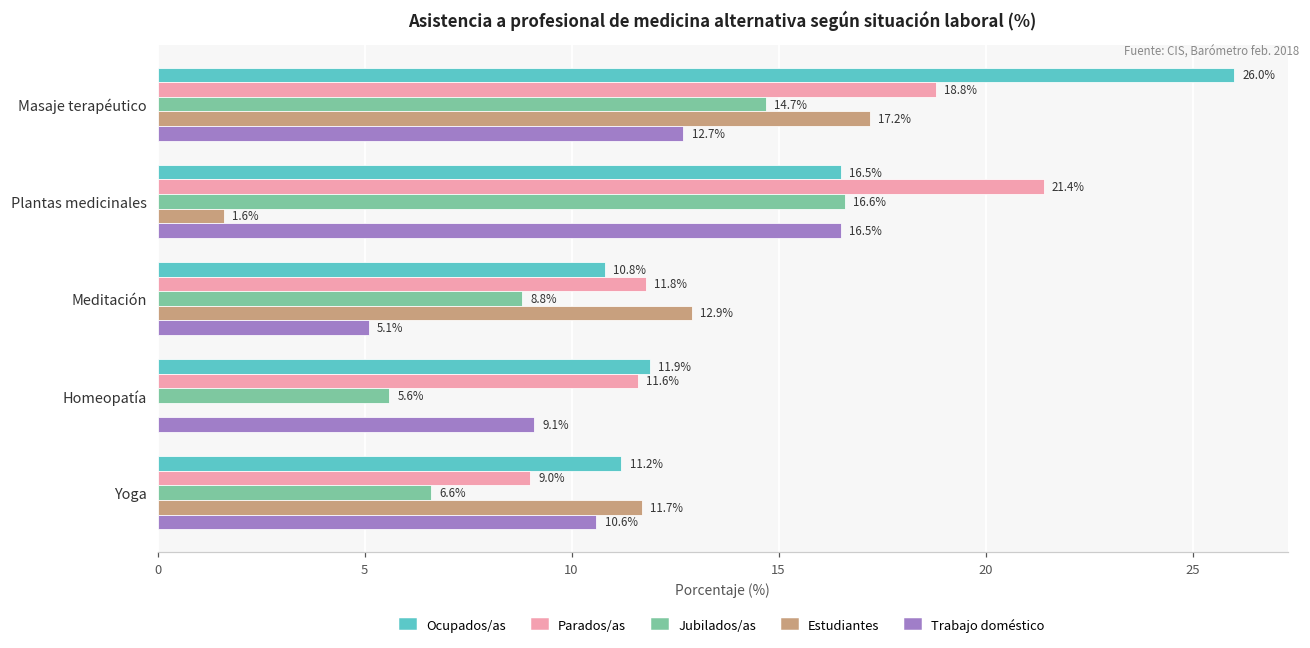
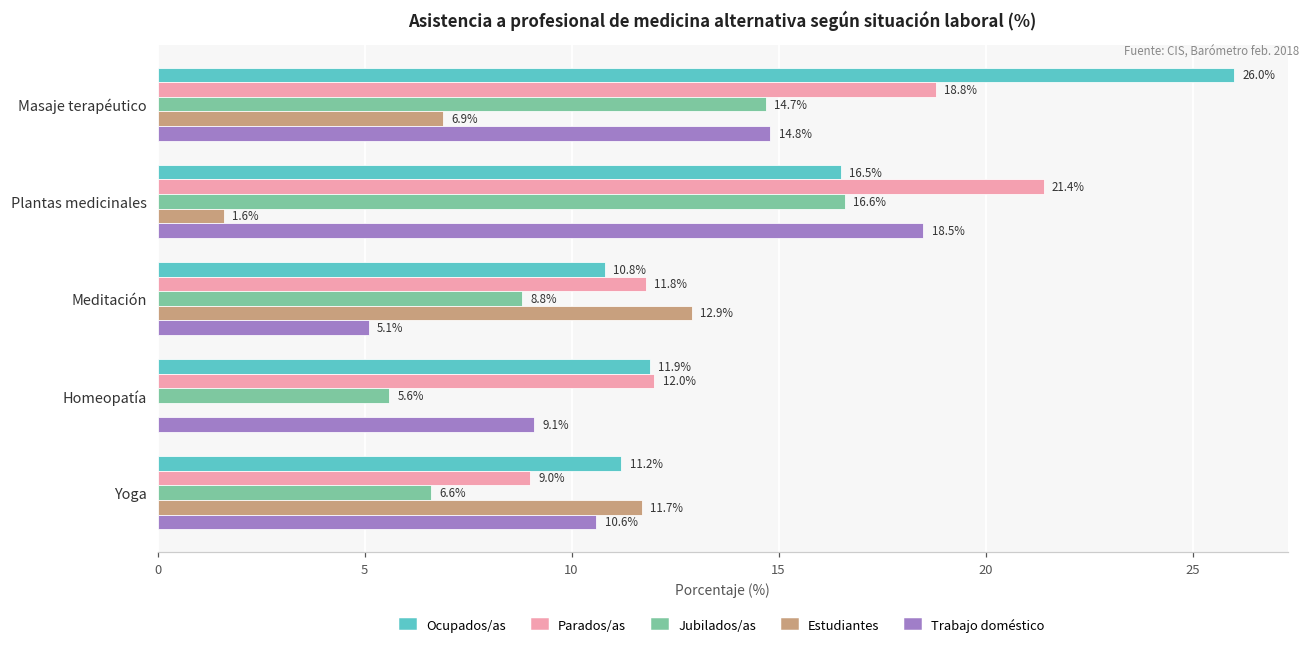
  {
    "Parados/as": {
      "Masaje terapéutico": "18.8%",
      "Plantas medicinales": "21.4%",
      "Meditación": "11.8%",
-     "Homeopatía": "11.6%",
+     "Homeopatía": "12.0%",
      "Yoga": "9.0%"
    },
    "Estudiantes": {
-     "Masaje terapéutico": "17.2%",
+     "Masaje terapéutico": "6.9%",
      "Plantas medicinales": "1.6%",
      "Meditación": "12.9%",
      "Yoga": "11.7%"
    },
    "Trabajo doméstico": {
-     "Masaje terapéutico": "12.7%",
-     "Plantas medicinales": "16.5%",
+     "Masaje terapéutico": "14.8%",
+     "Plantas medicinales": "18.5%",
      "Meditación": "5.1%",
      "Homeopatía": "9.1%",
      "Yoga": "10.6%"
    }
  }
